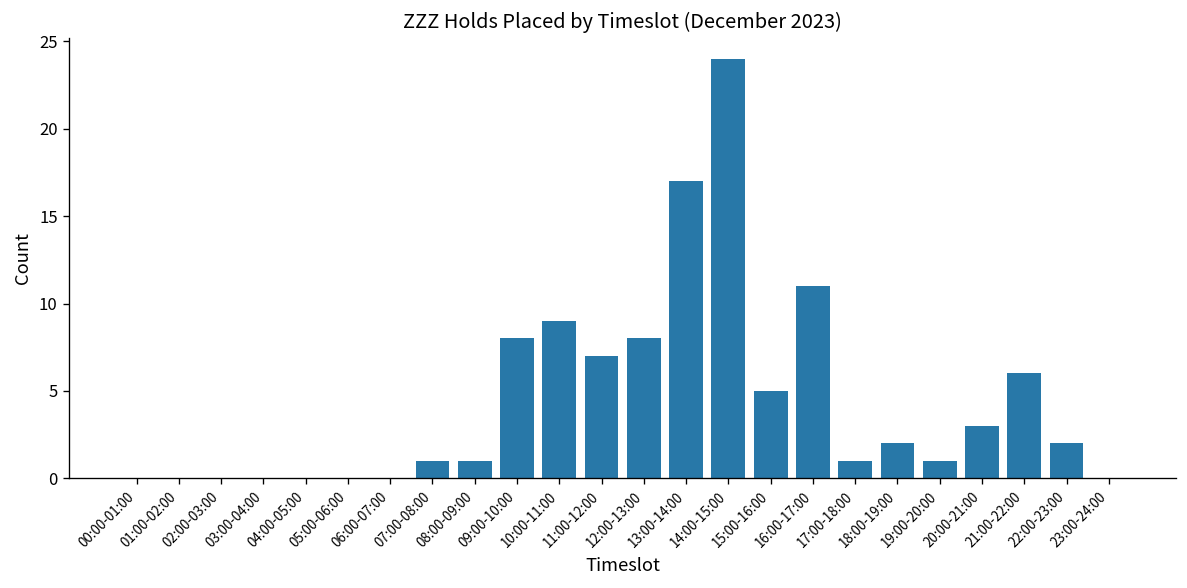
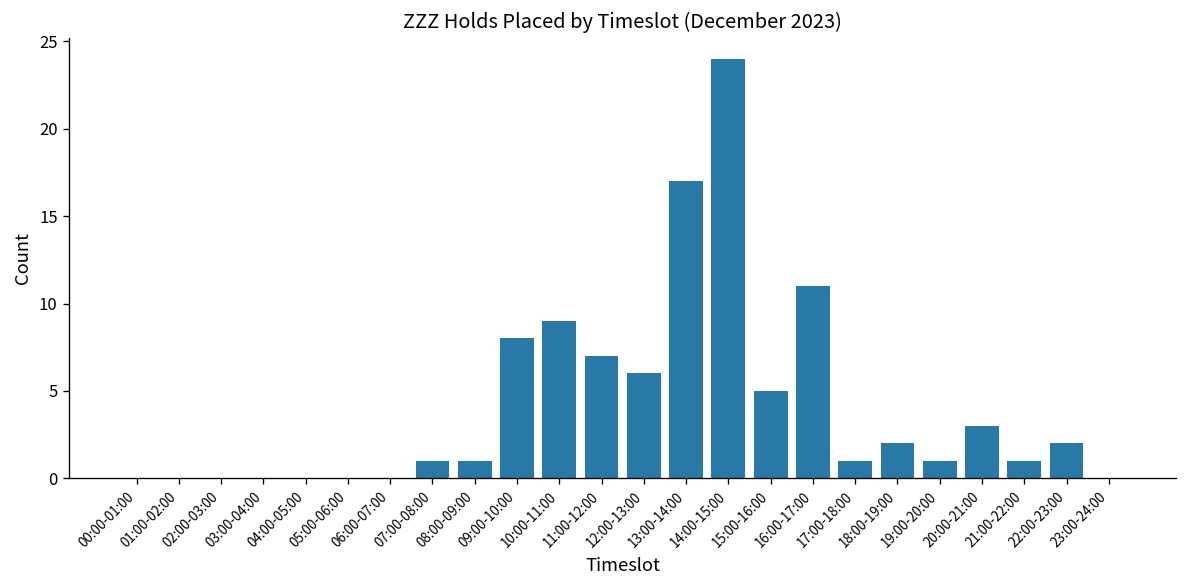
  {
    "00:00-01:00": 0,
    "01:00-02:00": 0,
    "02:00-03:00": 0,
    "03:00-04:00": 0,
    "04:00-05:00": 0,
    "05:00-06:00": 0,
    "06:00-07:00": 0,
    "07:00-08:00": 1,
    "08:00-09:00": 1,
    "09:00-10:00": 8,
    "10:00-11:00": 9,
    "11:00-12:00": 7,
-   "12:00-13:00": 8,
+   "12:00-13:00": 6,
    "13:00-14:00": 17,
    "14:00-15:00": 24,
    "15:00-16:00": 5,
    "16:00-17:00": 11,
    "17:00-18:00": 1,
    "18:00-19:00": 2,
    "19:00-20:00": 1,
    "20:00-21:00": 3,
-   "21:00-22:00": 6,
+   "21:00-22:00": 1,
    "22:00-23:00": 2,
    "23:00-24:00": 0
  }
